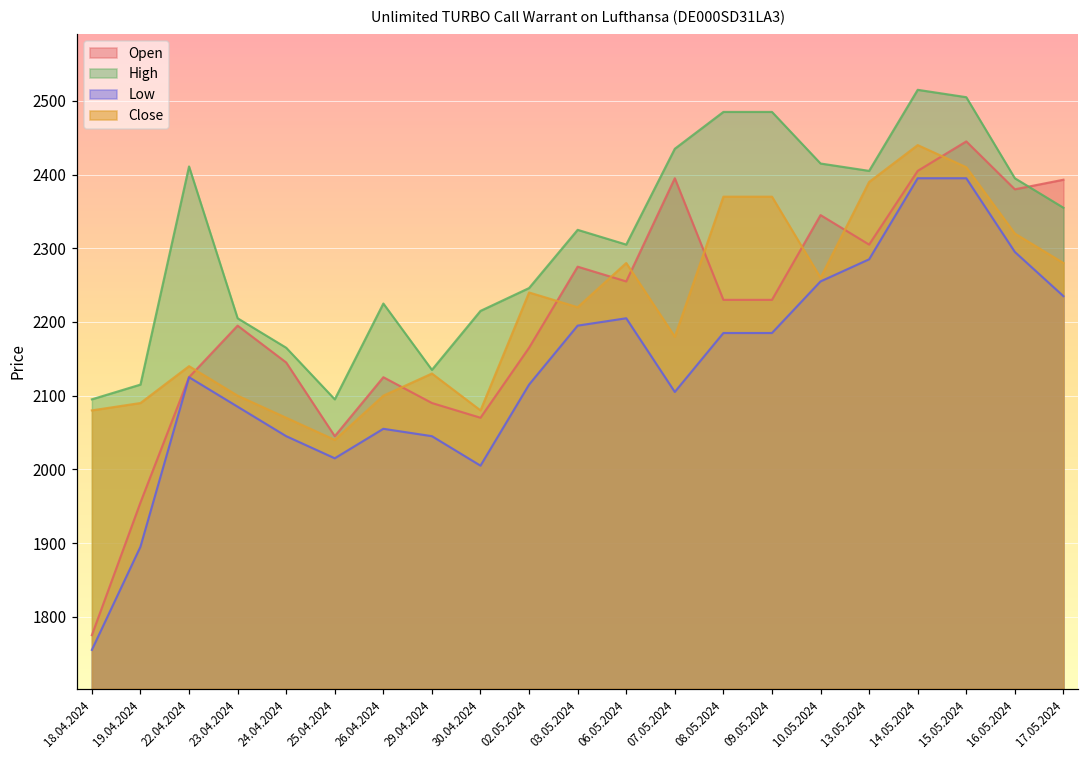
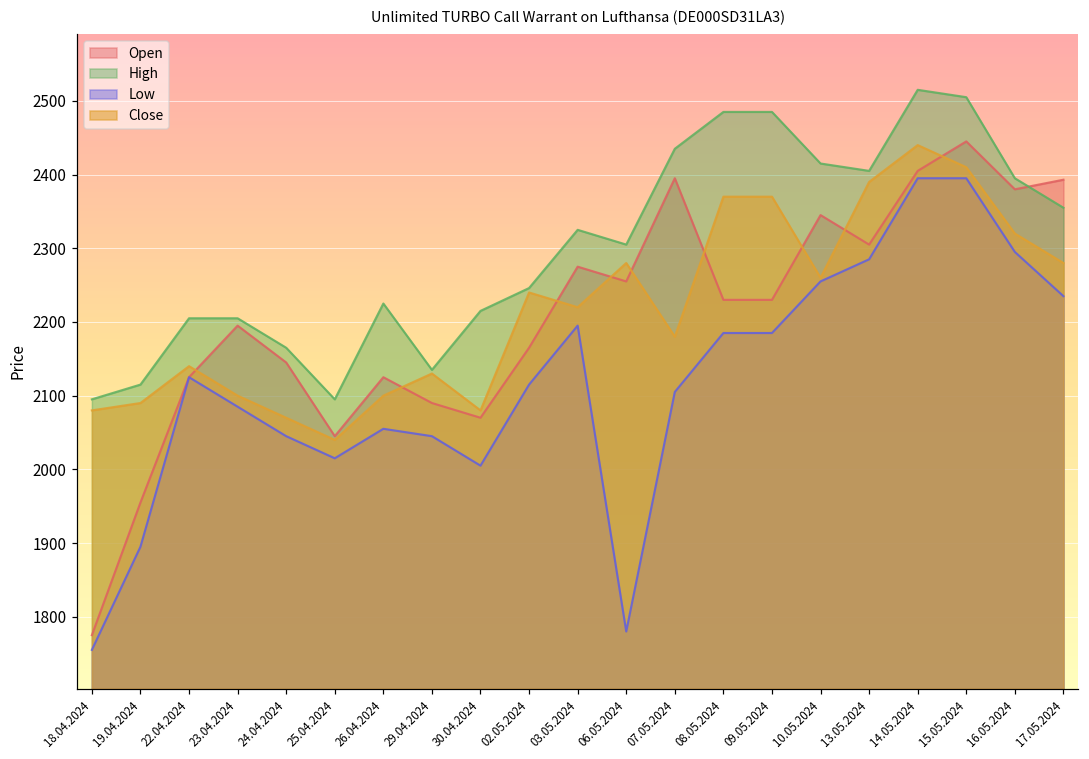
  {
    "Open": {
      "18.04.2024": 1780,
      "19.04.2024": 1960,
      "23.04.2024": 2200,
      "24.04.2024": 2150,
      "25.04.2024": 2050,
      "26.04.2024": 2130,
      "29.04.2024": 2090,
      "30.04.2024": 2070,
      "02.05.2024": 2170,
      "03.05.2024": 2280,
      "06.05.2024": 2260,
      "07.05.2024": 2400,
      "08.05.2024": 2230,
      "09.05.2024": 2230,
      "10.05.2024": 2350,
      "13.05.2024": 2310,
      "14.05.2024": 2410,
      "15.05.2024": 2450,
      "16.05.2024": 2380,
      "17.05.2024": 2390
    },
    "High": {
      "18.04.2024": 2100,
      "19.04.2024": 2120,
-     "22.04.2024": 2410,
+     "22.04.2024": 2210,
      "23.04.2024": 2210,
      "24.04.2024": 2170,
      "25.04.2024": 2100,
      "26.04.2024": 2230,
      "29.04.2024": 2140,
      "30.04.2024": 2220,
      "02.05.2024": 2250,
      "03.05.2024": 2330,
      "06.05.2024": 2310,
      "07.05.2024": 2440,
      "08.05.2024": 2490,
      "09.05.2024": 2490,
      "10.05.2024": 2420,
      "13.05.2024": 2410,
      "14.05.2024": 2520,
      "15.05.2024": 2510,
      "16.05.2024": 2400,
      "17.05.2024": 2360
    },
    "Low": {
      "18.04.2024": 1760,
      "19.04.2024": 1900,
      "23.04.2024": 2090,
      "24.04.2024": 2050,
      "25.04.2024": 2020,
      "26.04.2024": 2060,
      "29.04.2024": 2050,
      "30.04.2024": 2010,
      "02.05.2024": 2120,
      "03.05.2024": 2200,
-     "06.05.2024": 2210,
+     "06.05.2024": 1780,
      "07.05.2024": 2110,
      "08.05.2024": 2190,
      "09.05.2024": 2190,
      "10.05.2024": 2260,
      "13.05.2024": 2290,
      "14.05.2024": 2400,
      "15.05.2024": 2400,
      "16.05.2024": 2300,
      "17.05.2024": 2240
    },
    "Close": {
      "18.04.2024": 2080,
      "19.04.2024": 2090,
      "22.04.2024": 2140,
      "23.04.2024": 2100,
      "24.04.2024": 2070,
      "25.04.2024": 2040,
      "26.04.2024": 2100,
      "29.04.2024": 2130,
      "30.04.2024": 2080,
      "02.05.2024": 2240,
      "03.05.2024": 2220,
      "06.05.2024": 2280,
      "07.05.2024": 2180,
      "08.05.2024": 2370,
      "09.05.2024": 2370,
      "10.05.2024": 2260,
      "13.05.2024": 2390,
      "14.05.2024": 2440,
      "15.05.2024": 2410,
      "16.05.2024": 2320,
      "17.05.2024": 2280
    }
  }
